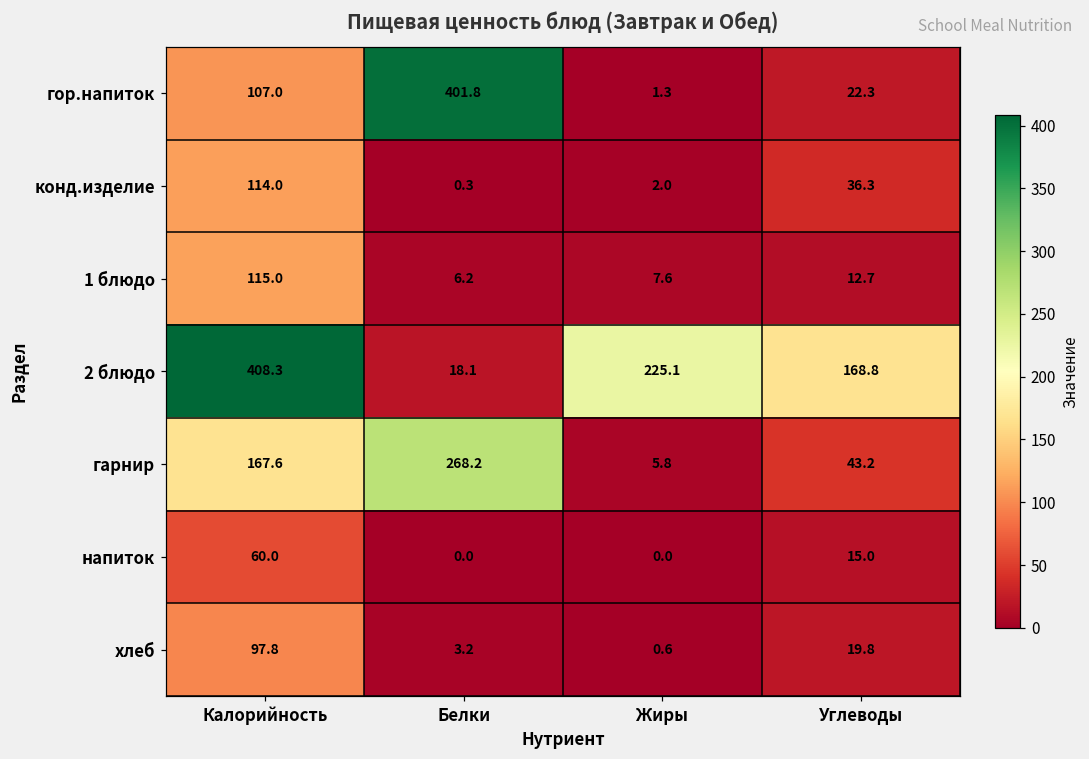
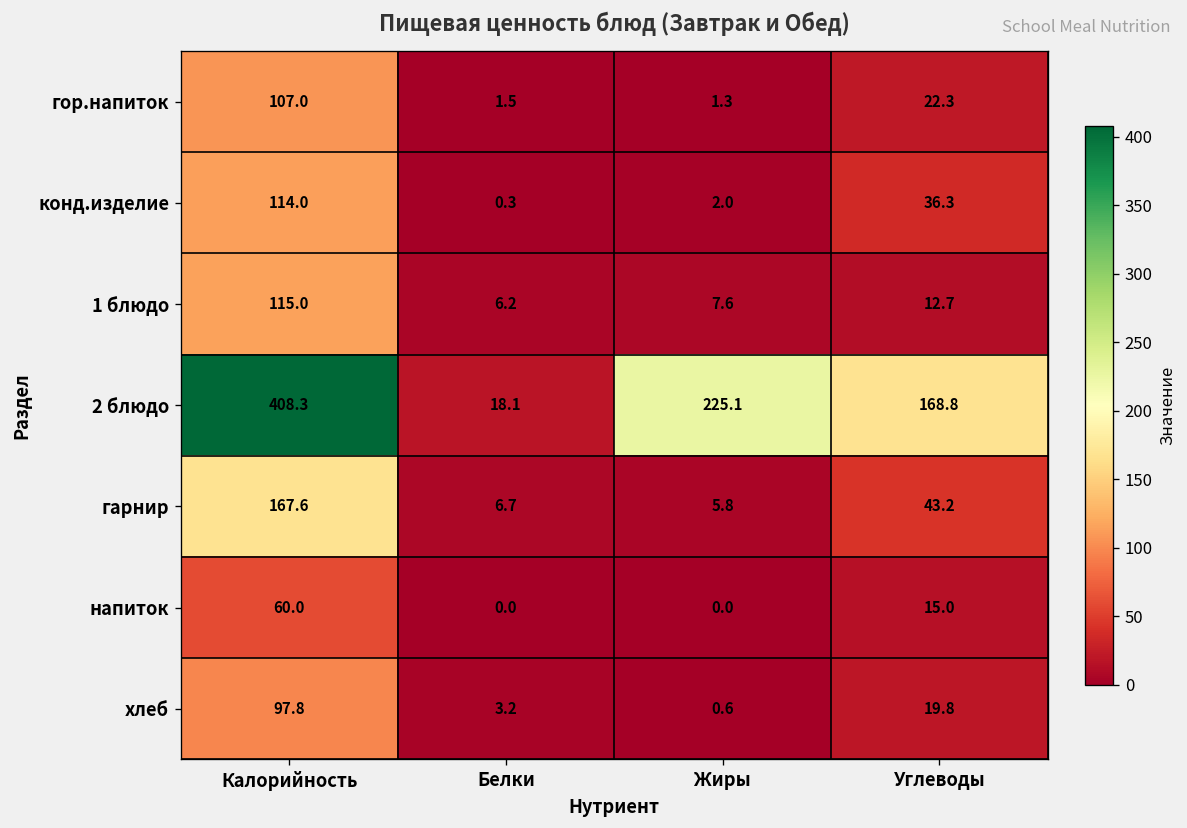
  {
    "гор.напиток": {
      "Калорийность": 107.0,
-     "Белки": 401.8,
+     "Белки": 1.5,
      "Жиры": 1.3,
      "Углеводы": 22.3
    },
    "конд.изделие": {
      "Калорийность": 114.0,
      "Белки": 0.3,
      "Жиры": 2.0,
      "Углеводы": 36.3
    },
    "1 блюдо": {
      "Калорийность": 115.0,
      "Белки": 6.2,
      "Жиры": 7.6,
      "Углеводы": 12.7
    },
    "2 блюдо": {
      "Калорийность": 408.3,
      "Белки": 18.1,
      "Жиры": 225.1,
      "Углеводы": 168.8
    },
    "гарнир": {
      "Калорийность": 167.6,
-     "Белки": 268.2,
+     "Белки": 6.7,
      "Жиры": 5.8,
      "Углеводы": 43.2
    },
    "напиток": {
      "Калорийность": 60.0,
      "Белки": 0.0,
      "Жиры": 0.0,
      "Углеводы": 15.0
    },
    "хлеб": {
      "Калорийность": 97.8,
      "Белки": 3.2,
      "Жиры": 0.6,
      "Углеводы": 19.8
    }
  }
